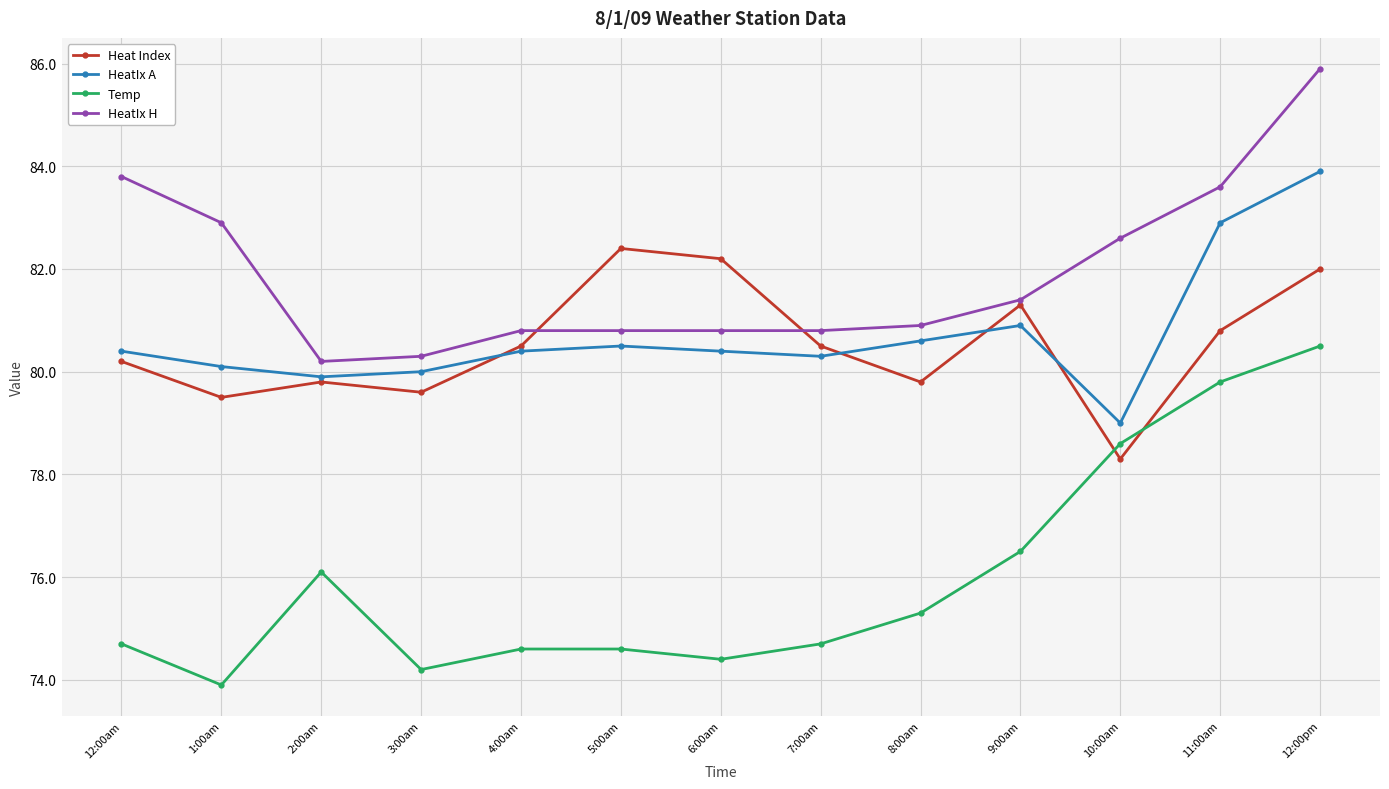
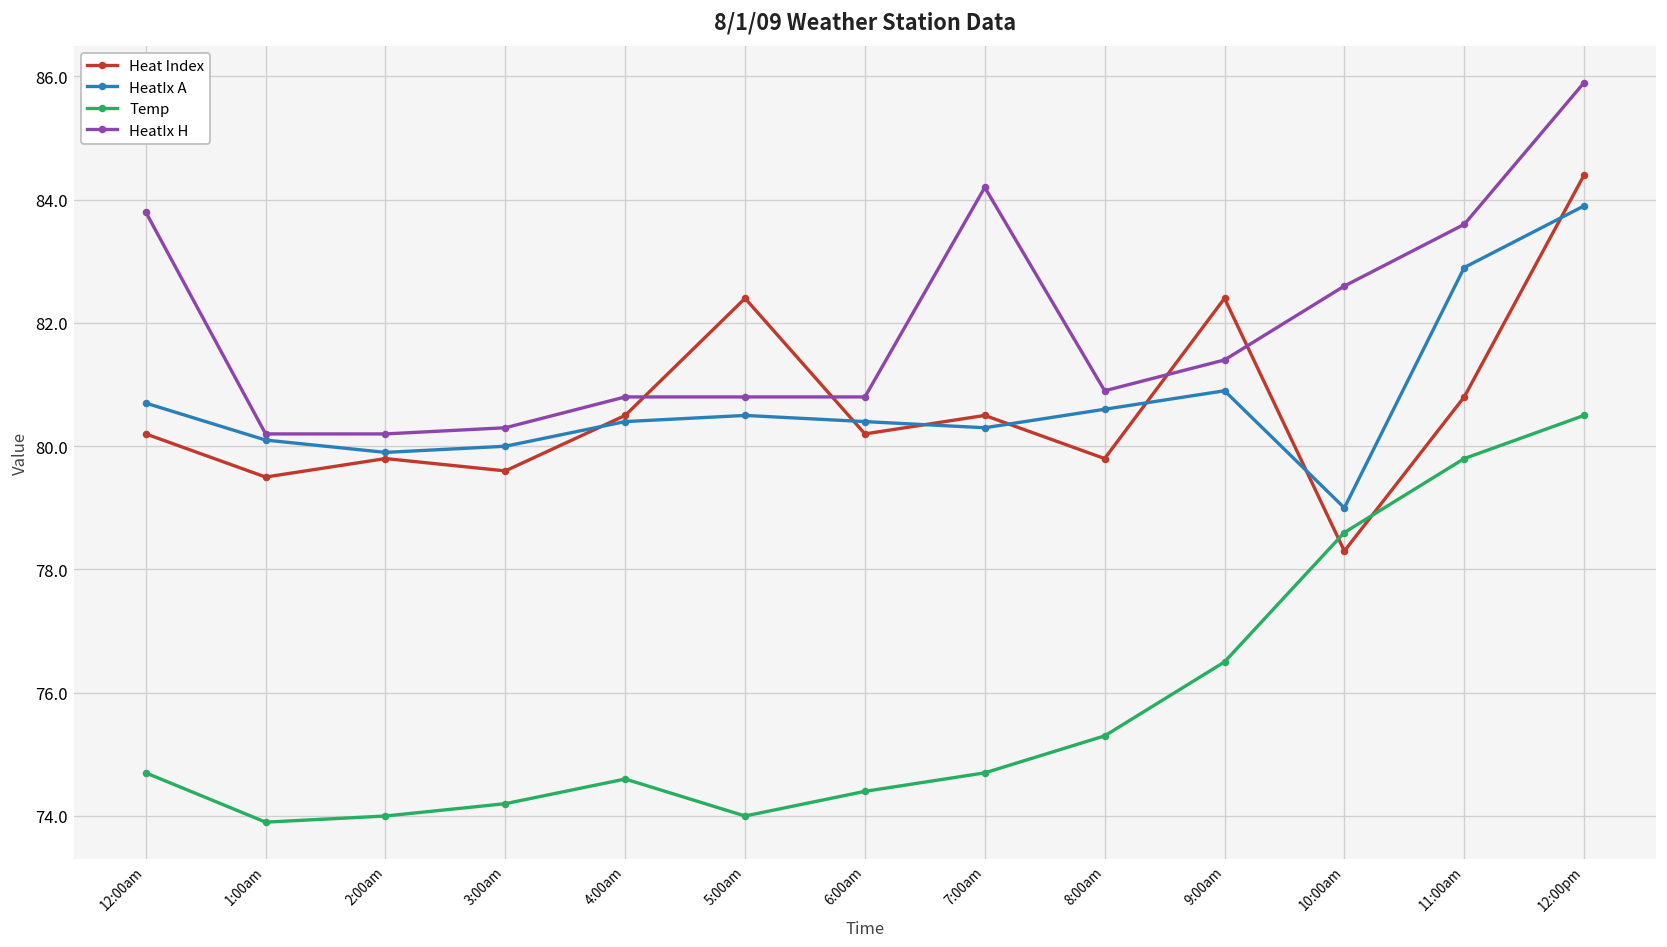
  {
    "Heat Index": {
      "12:00am": 80.2,
      "1:00am": 79.5,
      "2:00am": 79.8,
      "3:00am": 79.6,
      "4:00am": 80.5,
      "5:00am": 82.4,
-     "6:00am": 82.2,
+     "6:00am": 80.2,
      "7:00am": 80.5,
      "8:00am": 79.8,
-     "9:00am": 81.3,
+     "9:00am": 82.4,
      "10:00am": 78.3,
      "11:00am": 80.8,
-     "12:00pm": 82.0
+     "12:00pm": 84.4
    },
    "HeatIx A": {
-     "12:00am": 80.4,
+     "12:00am": 80.7,
      "1:00am": 80.1,
      "2:00am": 79.9,
      "3:00am": 80.0,
      "4:00am": 80.4,
      "5:00am": 80.5,
      "6:00am": 80.4,
      "7:00am": 80.3,
      "8:00am": 80.6,
      "9:00am": 80.9,
      "10:00am": 79.0,
      "11:00am": 82.9,
      "12:00pm": 83.9
    },
    "Temp": {
      "12:00am": 74.7,
      "1:00am": 73.9,
-     "2:00am": 76.1,
+     "2:00am": 74.0,
      "3:00am": 74.2,
      "4:00am": 74.6,
-     "5:00am": 74.6,
+     "5:00am": 74.0,
      "6:00am": 74.4,
      "7:00am": 74.7,
      "8:00am": 75.3,
      "9:00am": 76.5,
      "10:00am": 78.6,
      "11:00am": 79.8,
      "12:00pm": 80.5
    },
    "HeatIx H": {
      "12:00am": 83.8,
-     "1:00am": 82.9,
+     "1:00am": 80.2,
      "2:00am": 80.2,
      "3:00am": 80.3,
      "4:00am": 80.8,
      "5:00am": 80.8,
      "6:00am": 80.8,
-     "7:00am": 80.8,
+     "7:00am": 84.2,
      "8:00am": 80.9,
      "9:00am": 81.4,
      "10:00am": 82.6,
      "11:00am": 83.6,
      "12:00pm": 85.9
    }
  }
